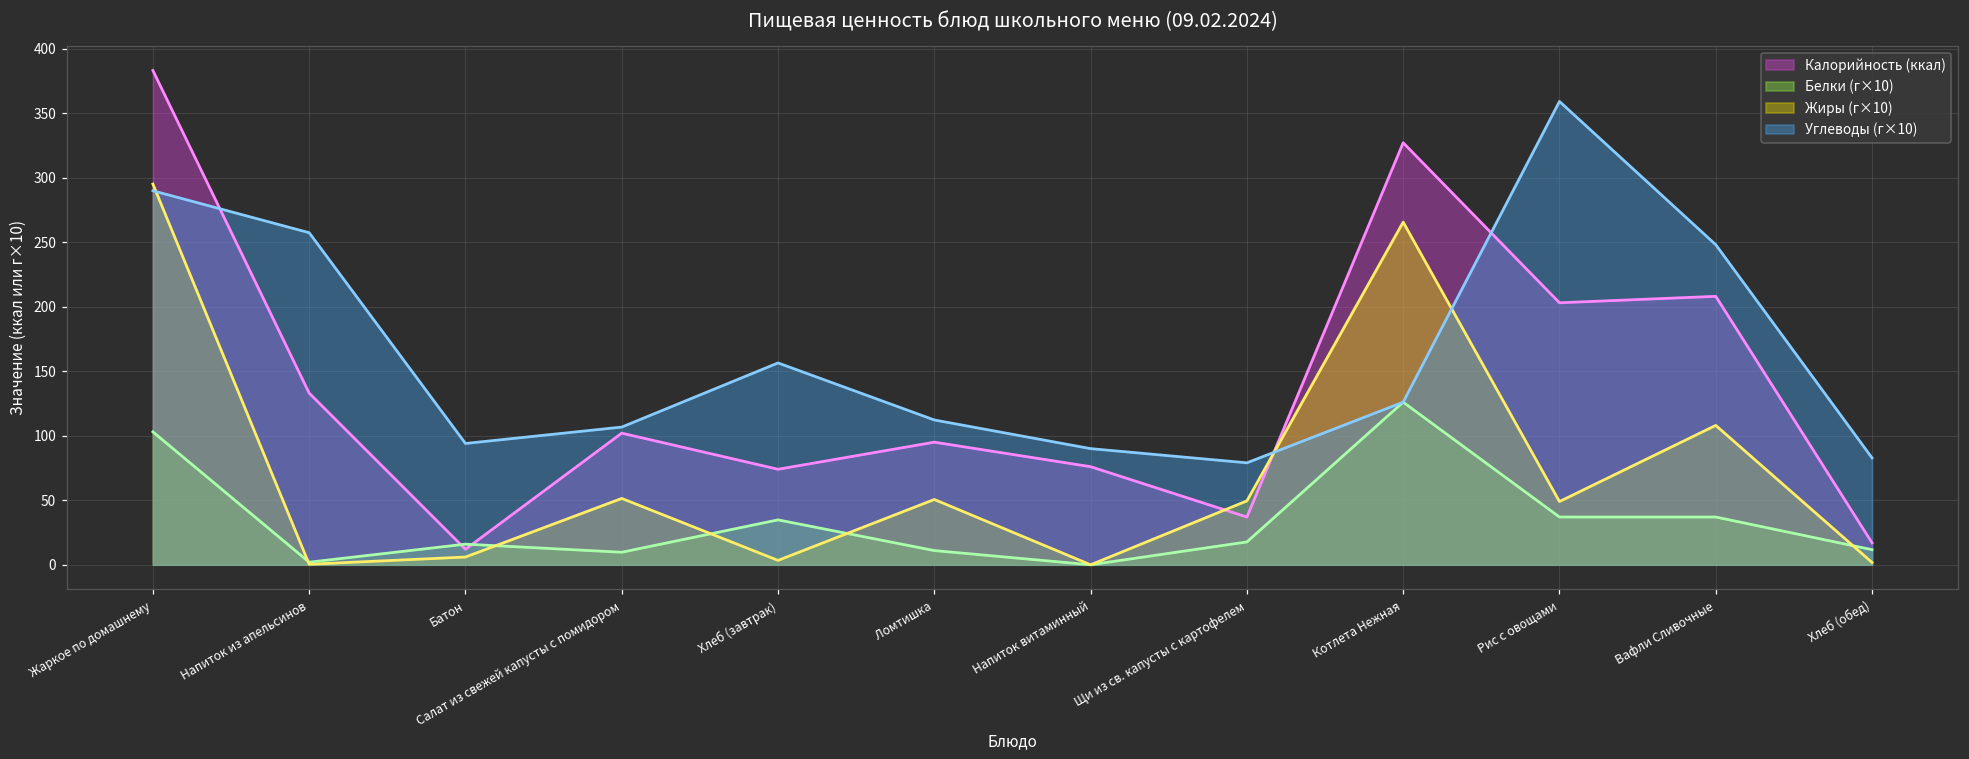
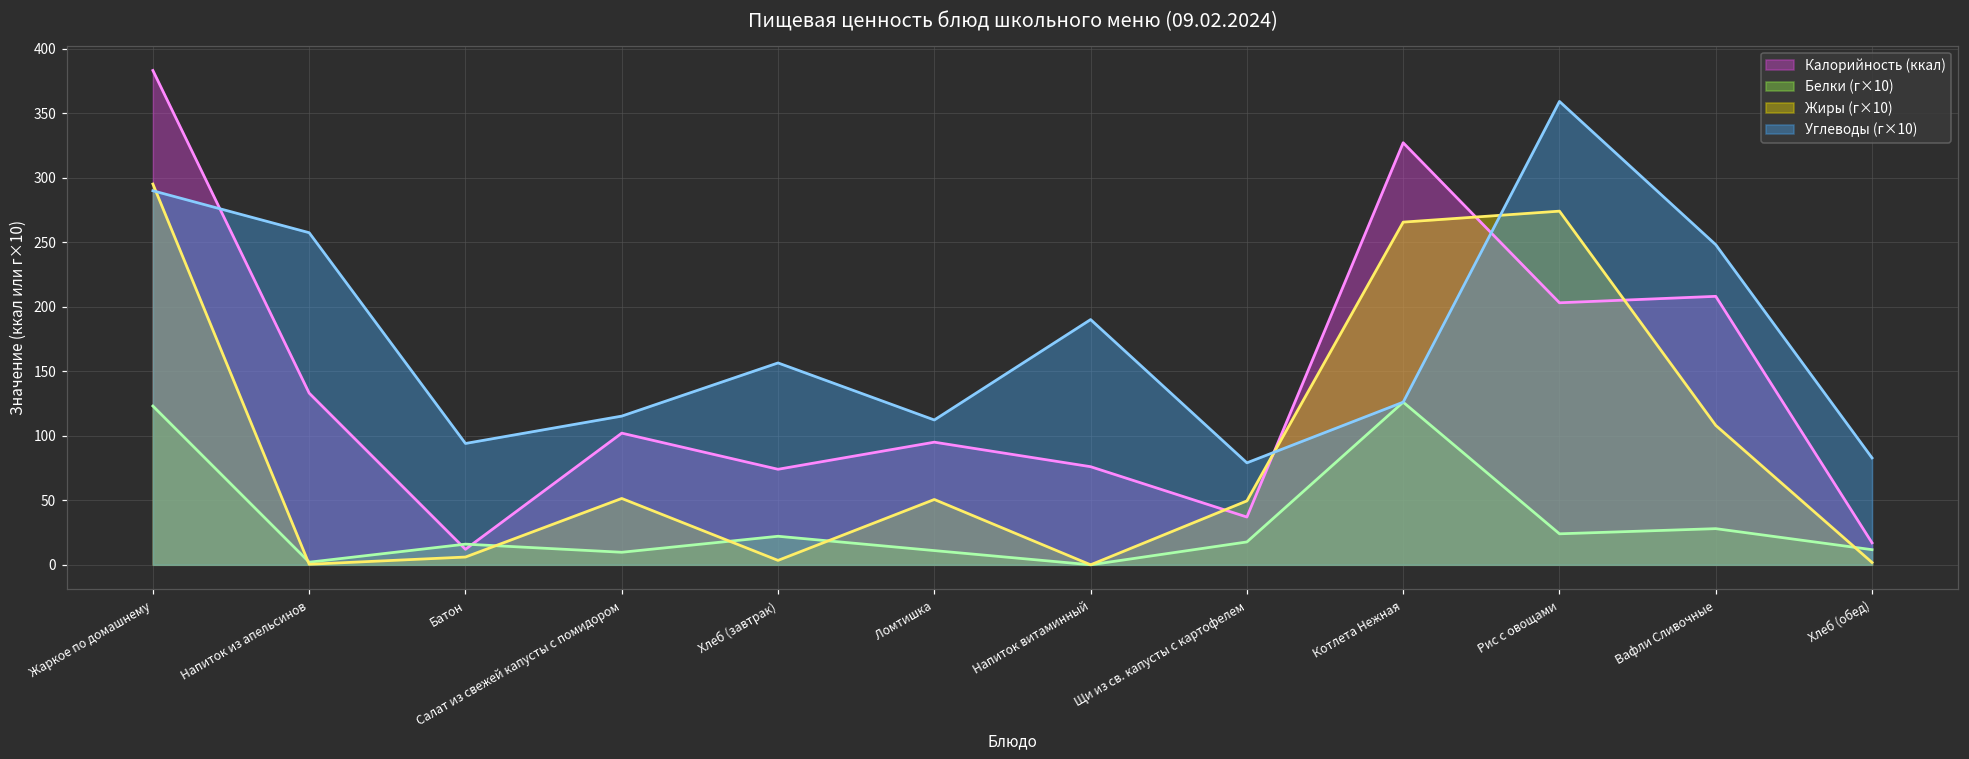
  {
    "Калорийность (ккал)": {
      "Жаркое по домашнему": 383,
      "Напиток из апельсинов": 133,
      "Батон": 12,
      "Салат из свежей капусты с помидором": 102,
      "Хлеб (завтрак)": 74,
      "Ломтишка": 95,
      "Напиток витаминный": 76,
      "Щи из св. капусты с картофелем": 37,
      "Котлета Нежная": 327,
      "Рис с овощами": 203,
      "Вафли Сливочные": 208,
      "Хлеб (обед)": 17
    },
    "Белки (г×10)": {
-     "Жаркое по домашнему": 103,
+     "Жаркое по домашнему": 123,
      "Батон": 16,
      "Салат из свежей капусты с помидором": 10,
-     "Хлеб (завтрак)": 35,
+     "Хлеб (завтрак)": 22,
      "Ломтишка": 11,
      "Щи из св. капусты с картофелем": 18,
-     "Рис с овощами": 37,
-     "Вафли Сливочные": 37,
+     "Рис с овощами": 24,
+     "Вафли Сливочные": 28,
      "Хлеб (обед)": 12
    },
    "Жиры (г×10)": {
      "Жаркое по домашнему": 295,
      "Батон": 6,
      "Салат из свежей капусты с помидором": 51,
      "Хлеб (завтрак)": 3,
      "Ломтишка": 51,
      "Щи из св. капусты с картофелем": 50,
      "Котлета Нежная": 266,
-     "Рис с овощами": 49,
+     "Рис с овощами": 274,
      "Вафли Сливочные": 108,
      "Хлеб (обед)": 2
    },
    "Углеводы (г×10)": {
      "Жаркое по домашнему": 290,
      "Напиток из апельсинов": 257,
      "Батон": 94,
-     "Салат из свежей капусты с помидором": 107,
+     "Салат из свежей капусты с помидором": 115,
      "Хлеб (завтрак)": 156,
      "Ломтишка": 112,
-     "Напиток витаминный": 90,
+     "Напиток витаминный": 190,
      "Щи из св. капусты с картофелем": 79,
      "Рис с овощами": 359,
      "Вафли Сливочные": 248,
      "Хлеб (обед)": 83
    }
  }
